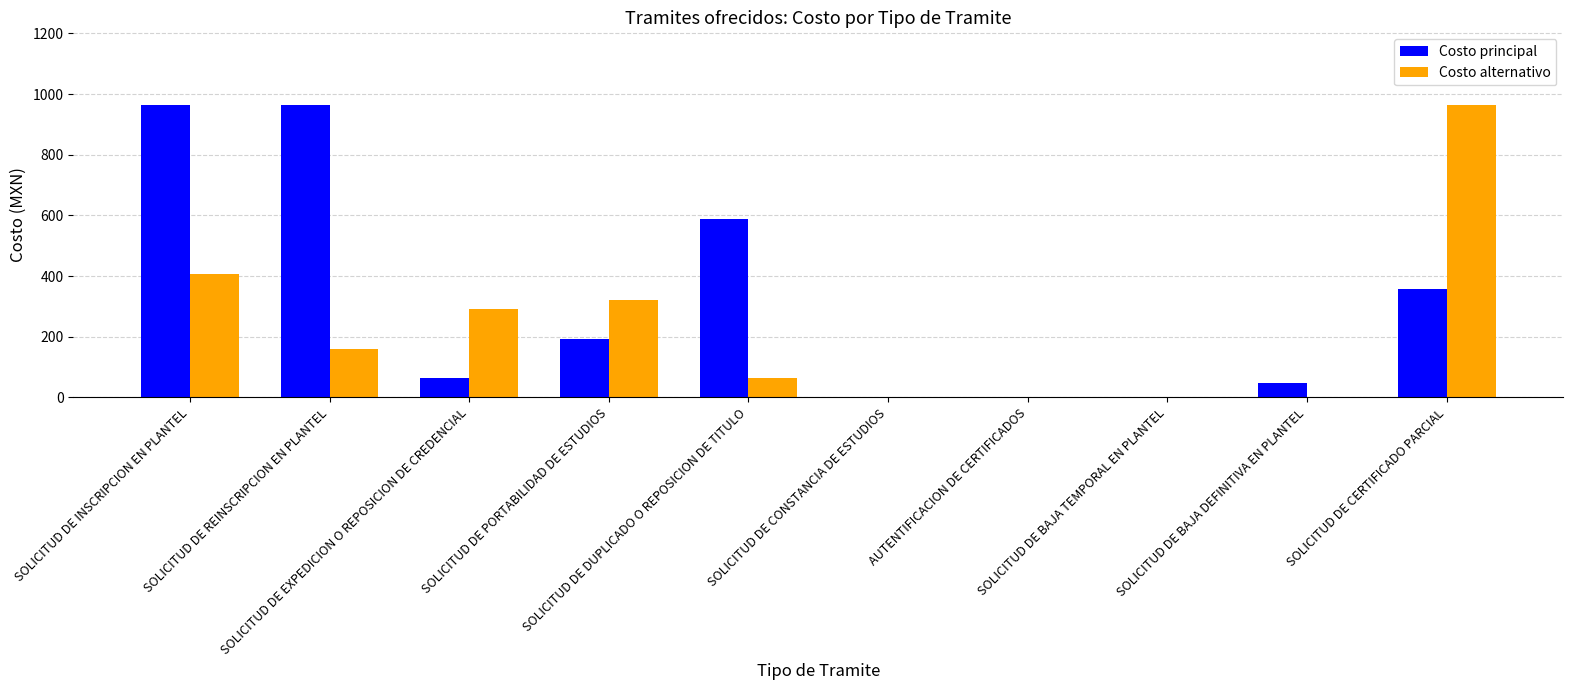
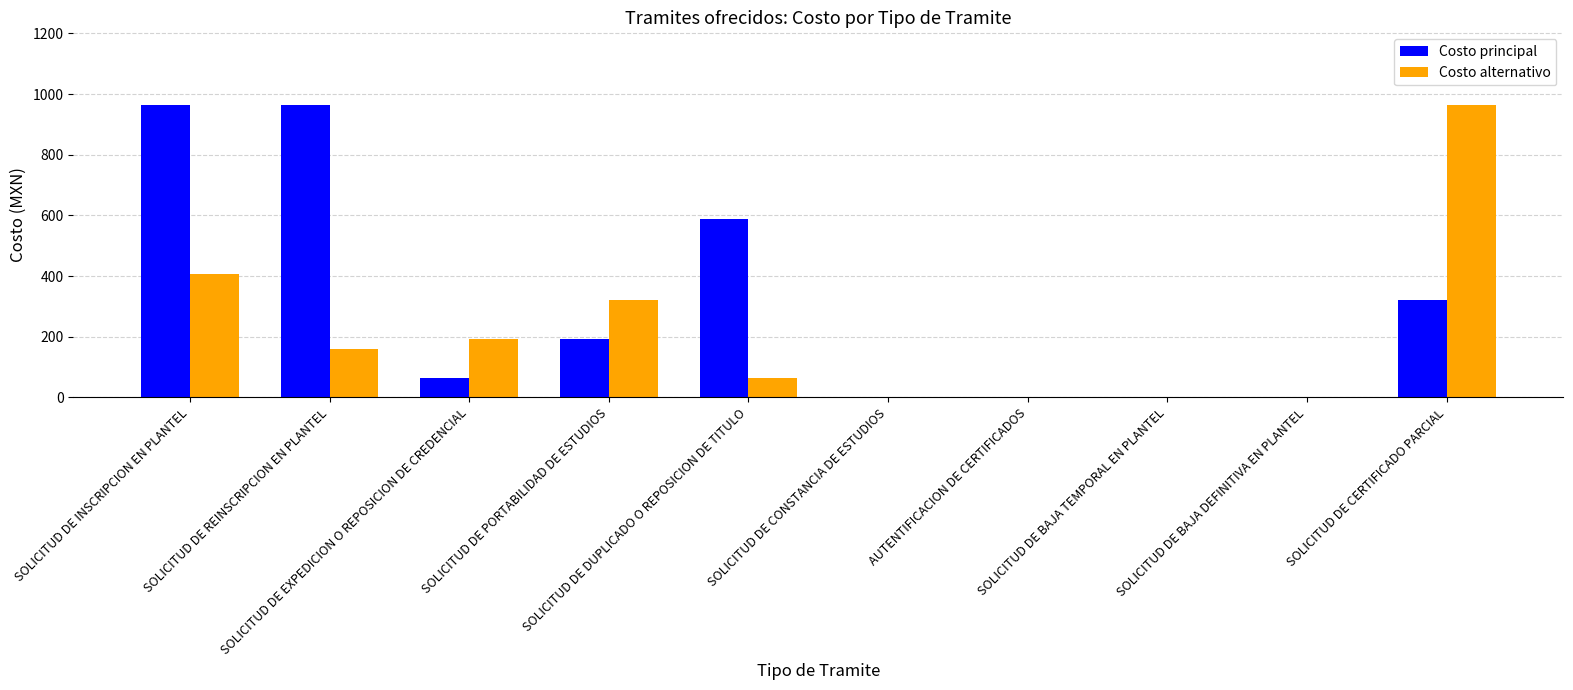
  {
    "Costo principal": {
      "SOLICITUD DE INSCRIPCION EN PLANTEL": 960,
      "SOLICITUD DE REINSCRIPCION EN PLANTEL": 960,
      "SOLICITUD DE EXPEDICION O REPOSICION DE CREDENCIAL": 60,
      "SOLICITUD DE PORTABILIDAD DE ESTUDIOS": 190,
      "SOLICITUD DE DUPLICADO O REPOSICION DE TITULO": 590,
      "SOLICITUD DE CONSTANCIA DE ESTUDIOS": 0,
      "AUTENTIFICACION DE CERTIFICADOS": 0,
      "SOLICITUD DE BAJA TEMPORAL EN PLANTEL": 0,
-     "SOLICITUD DE BAJA DEFINITIVA EN PLANTEL": 50,
-     "SOLICITUD DE CERTIFICADO PARCIAL": 360
+     "SOLICITUD DE BAJA DEFINITIVA EN PLANTEL": 0,
+     "SOLICITUD DE CERTIFICADO PARCIAL": 320
    },
    "Costo alternativo": {
      "SOLICITUD DE INSCRIPCION EN PLANTEL": 410,
      "SOLICITUD DE REINSCRIPCION EN PLANTEL": 160,
-     "SOLICITUD DE EXPEDICION O REPOSICION DE CREDENCIAL": 290,
+     "SOLICITUD DE EXPEDICION O REPOSICION DE CREDENCIAL": 190,
      "SOLICITUD DE PORTABILIDAD DE ESTUDIOS": 320,
      "SOLICITUD DE DUPLICADO O REPOSICION DE TITULO": 60,
      "SOLICITUD DE CONSTANCIA DE ESTUDIOS": 0,
      "AUTENTIFICACION DE CERTIFICADOS": 0,
      "SOLICITUD DE BAJA TEMPORAL EN PLANTEL": 0,
      "SOLICITUD DE BAJA DEFINITIVA EN PLANTEL": 0,
      "SOLICITUD DE CERTIFICADO PARCIAL": 960
    }
  }
